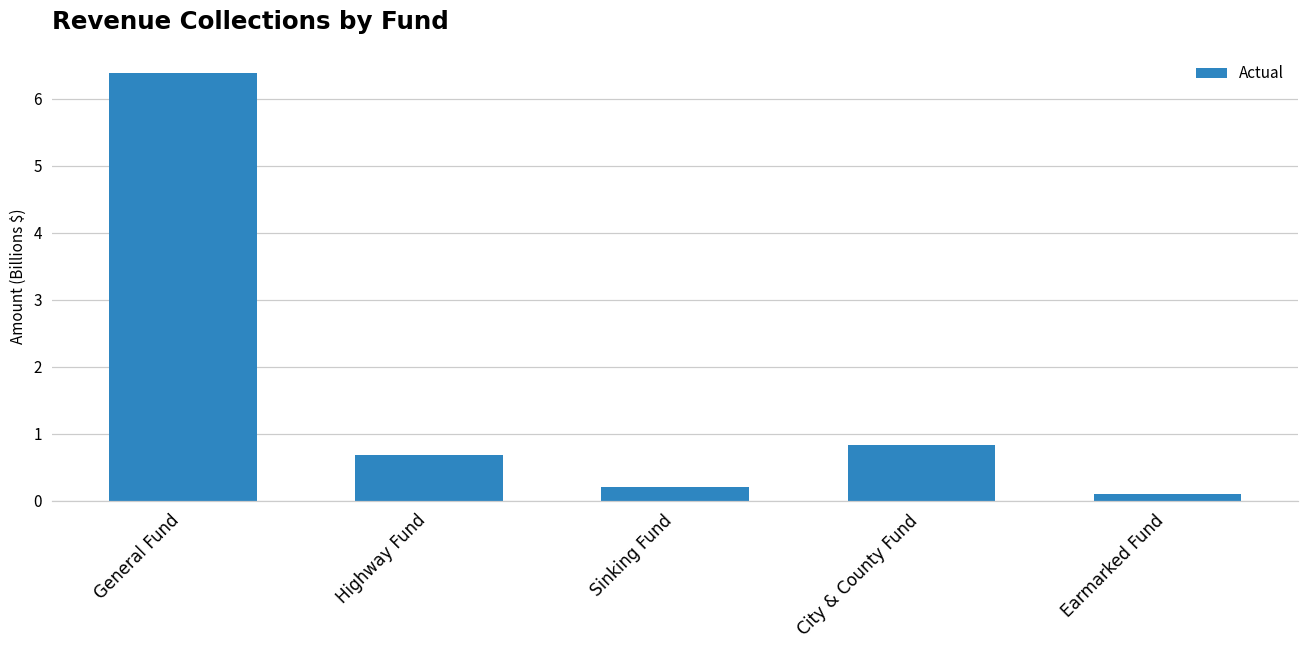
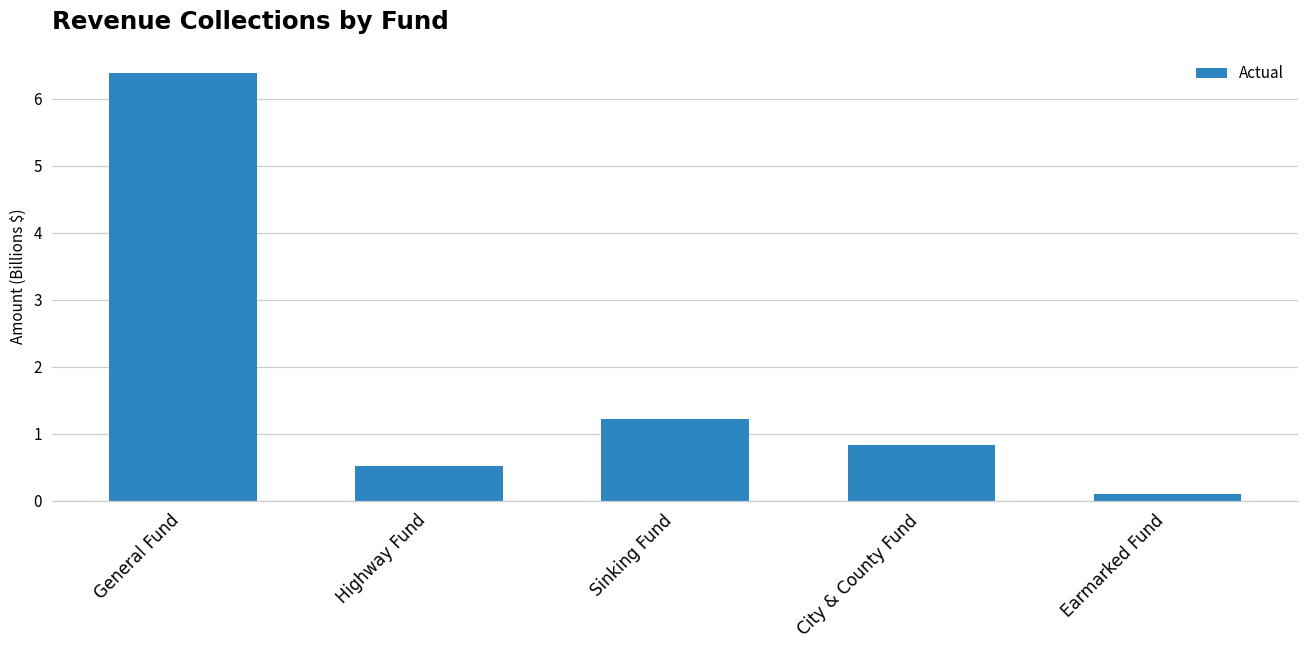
  {
    "General Fund": 6.4,
-   "Highway Fund": 0.7,
-   "Sinking Fund": 0.2,
+   "Highway Fund": 0.5,
+   "Sinking Fund": 1.2,
    "City & County Fund": 0.8,
    "Earmarked Fund": 0.1
  }
